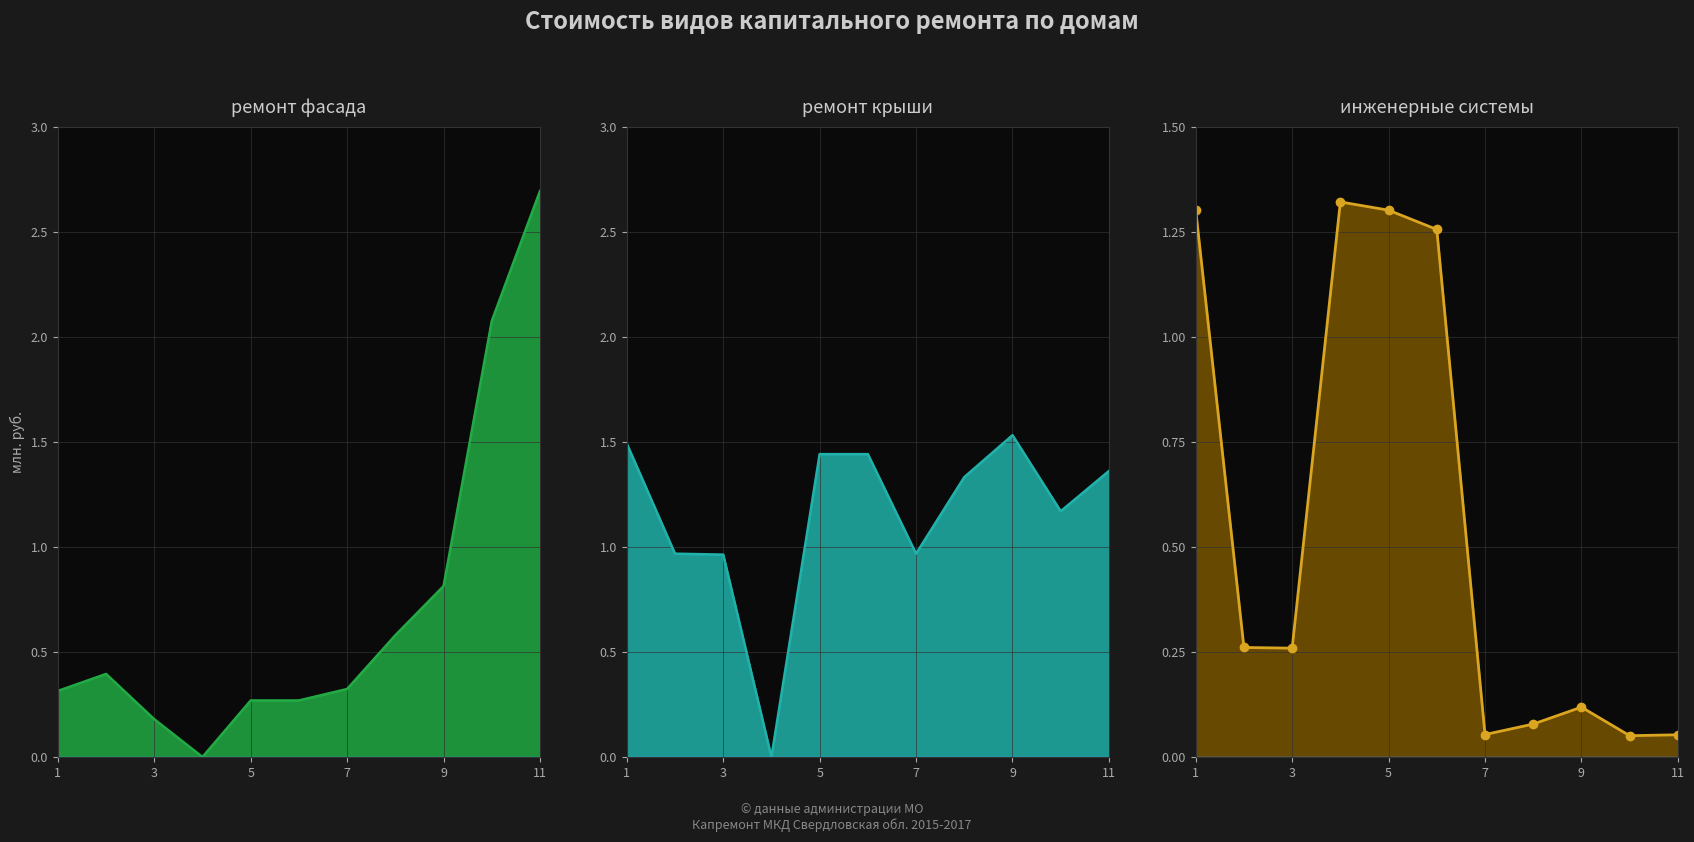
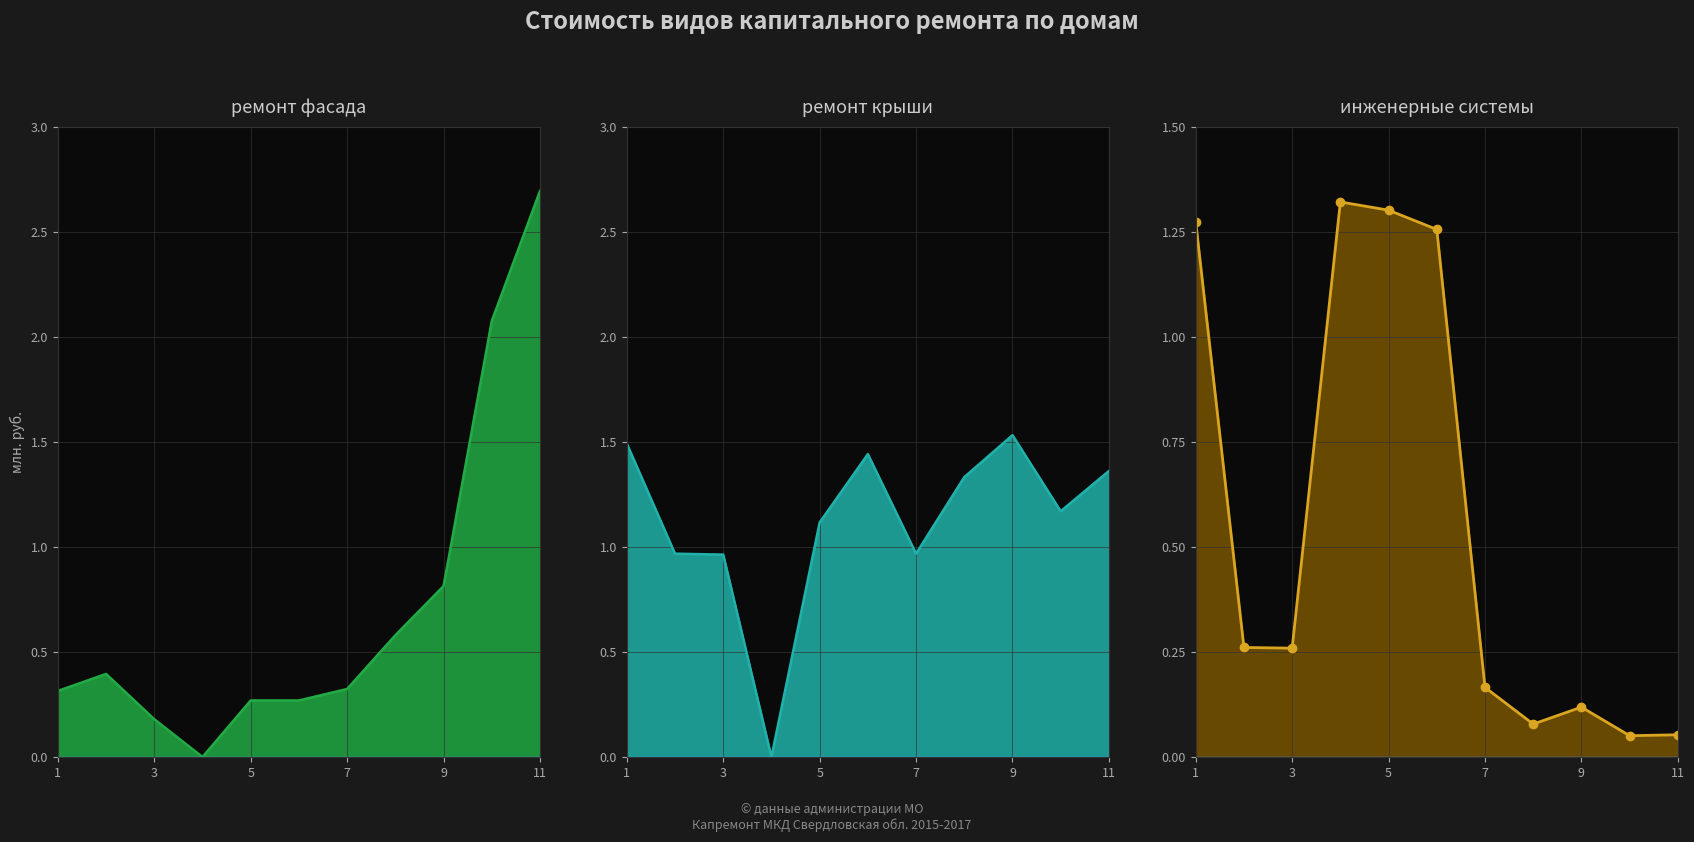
  {
    "ремонт фасада": {
      "1": 0.31,
      "3": 0.18,
      "5": 0.27,
      "7": 0.32,
      "9": 0.81,
      "11": 2.70
    },
    "ремонт крыши": {
      "1": 1.49,
      "3": 0.96,
-     "5": 1.44,
+     "5": 1.12,
      "7": 0.97,
      "9": 1.53,
      "11": 1.36
    },
    "инженерные системы": {
-     "1": 1.30,
+     "1": 1.27,
      "3": 0.26,
      "5": 1.30,
-     "7": 0.05,
+     "7": 0.17,
      "9": 0.12,
      "11": 0.05
    }
  }
